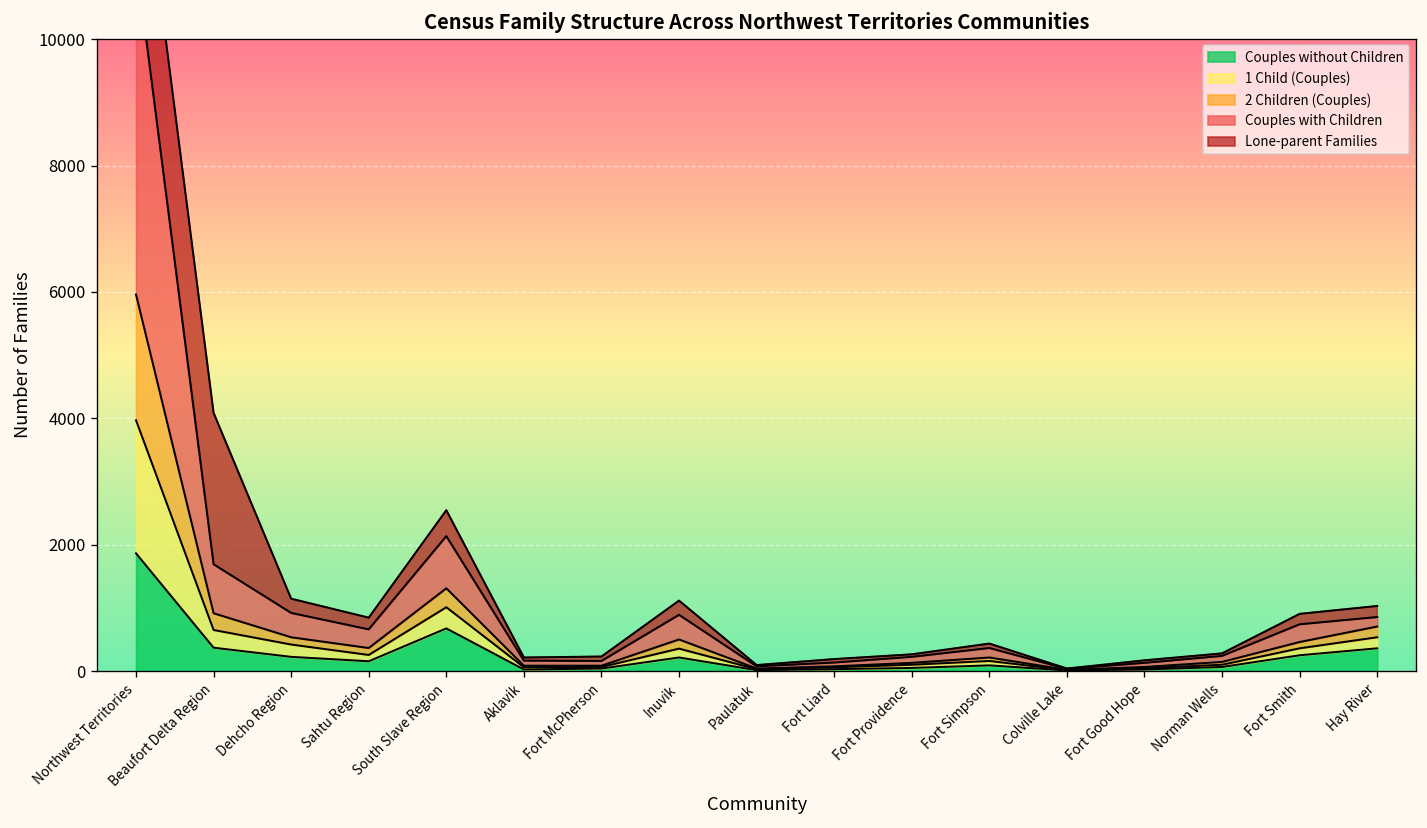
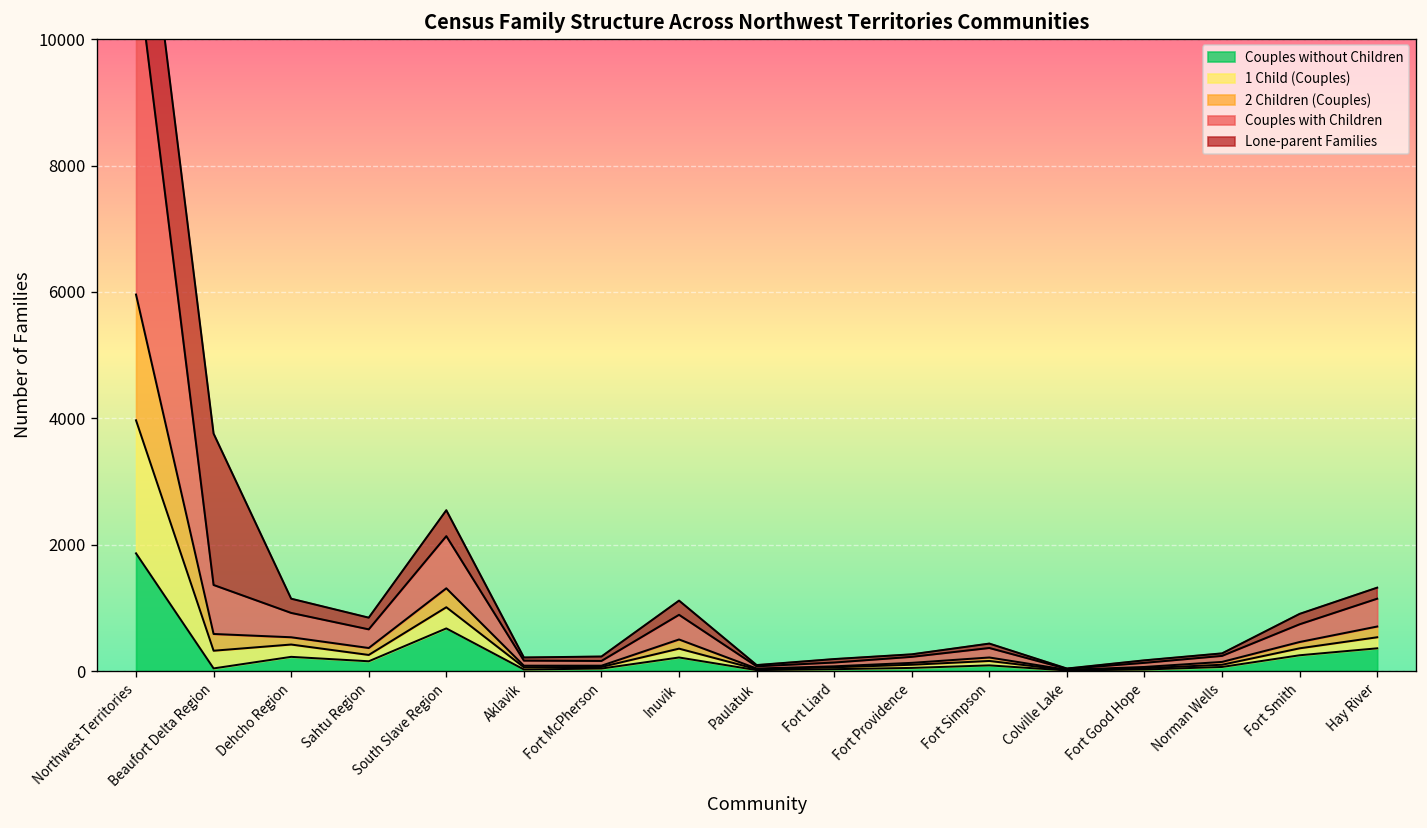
  {
    "Couples without Children": {
      "Northwest Territories": 1900,
-     "Beaufort Delta Region": 400,
+     "Beaufort Delta Region": 0,
      "Dehcho Region": 200,
      "Sahtu Region": 200,
      "South Slave Region": 700,
      "Inuvik": 200,
      "Fort Providence": 100,
      "Fort Simpson": 100,
      "Fort Smith": 300,
      "Hay River": 400
    },
    "1 Child (Couples)": {
      "Northwest Territories": 2100,
      "Beaufort Delta Region": 300,
      "Dehcho Region": 200,
      "Sahtu Region": 100,
      "South Slave Region": 300,
      "Inuvik": 100,
      "Fort Simpson": 100,
      "Fort Smith": 100,
      "Hay River": 200
    },
    "2 Children (Couples)": {
      "Northwest Territories": 2000,
      "Beaufort Delta Region": 300,
      "Dehcho Region": 100,
      "Sahtu Region": 100,
      "South Slave Region": 300,
      "Inuvik": 100,
      "Fort Simpson": 100,
      "Fort Smith": 100,
      "Hay River": 200
    },
    "Couples with Children": {
      "Beaufort Delta Region": 800,
      "Dehcho Region": 400,
      "Sahtu Region": 300,
      "South Slave Region": 800,
      "Aklavik": 100,
      "Fort McPherson": 100,
      "Inuvik": 400,
      "Fort Liard": 100,
      "Fort Simpson": 200,
      "Fort Smith": 300,
-     "Hay River": 200
+     "Hay River": 400
    },
    "Lone-parent Families": {
      "Beaufort Delta Region": 2400,
      "Dehcho Region": 200,
      "Sahtu Region": 200,
      "South Slave Region": 400,
      "Aklavik": 100,
      "Fort McPherson": 100,
      "Inuvik": 200,
      "Fort Liard": 100,
      "Fort Simpson": 100,
      "Fort Smith": 200,
      "Hay River": 200
    }
  }
